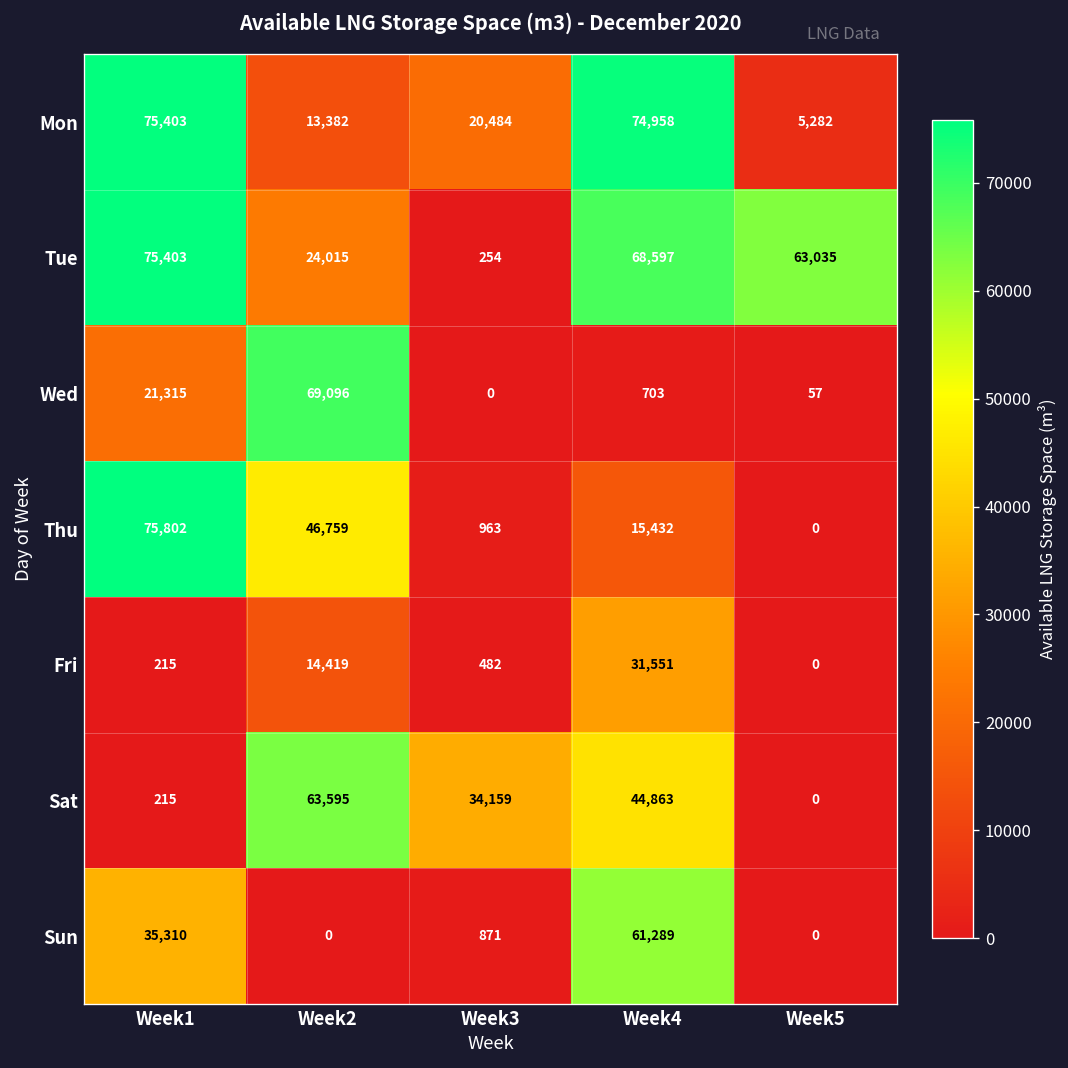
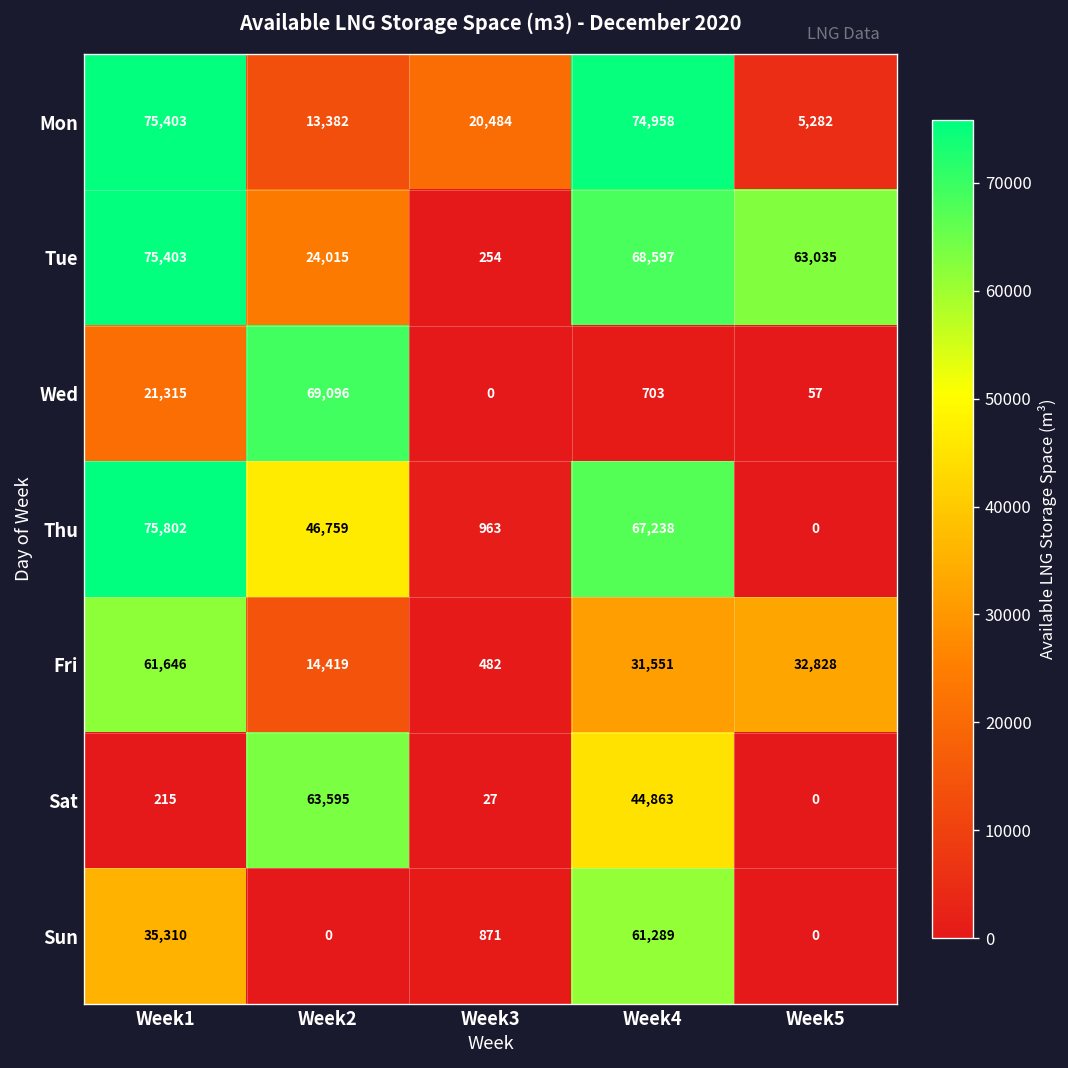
  {
    "Mon": {
      "Week1": "75,403",
      "Week2": "13,382",
      "Week3": "20,484",
      "Week4": "74,958",
      "Week5": "5,282"
    },
    "Tue": {
      "Week1": "75,403",
      "Week2": "24,015",
      "Week3": "254",
      "Week4": "68,597",
      "Week5": "63,035"
    },
    "Wed": {
      "Week1": "21,315",
      "Week2": "69,096",
      "Week3": "0",
      "Week4": "703",
      "Week5": "57"
    },
    "Thu": {
      "Week1": "75,802",
      "Week2": "46,759",
      "Week3": "963",
-     "Week4": "15,432",
+     "Week4": "67,238",
      "Week5": "0"
    },
    "Fri": {
-     "Week1": "215",
+     "Week1": "61,646",
      "Week2": "14,419",
      "Week3": "482",
      "Week4": "31,551",
-     "Week5": "0"
+     "Week5": "32,828"
    },
    "Sat": {
      "Week1": "215",
      "Week2": "63,595",
-     "Week3": "34,159",
+     "Week3": "27",
      "Week4": "44,863",
      "Week5": "0"
    },
    "Sun": {
      "Week1": "35,310",
      "Week2": "0",
      "Week3": "871",
      "Week4": "61,289",
      "Week5": "0"
    }
  }
